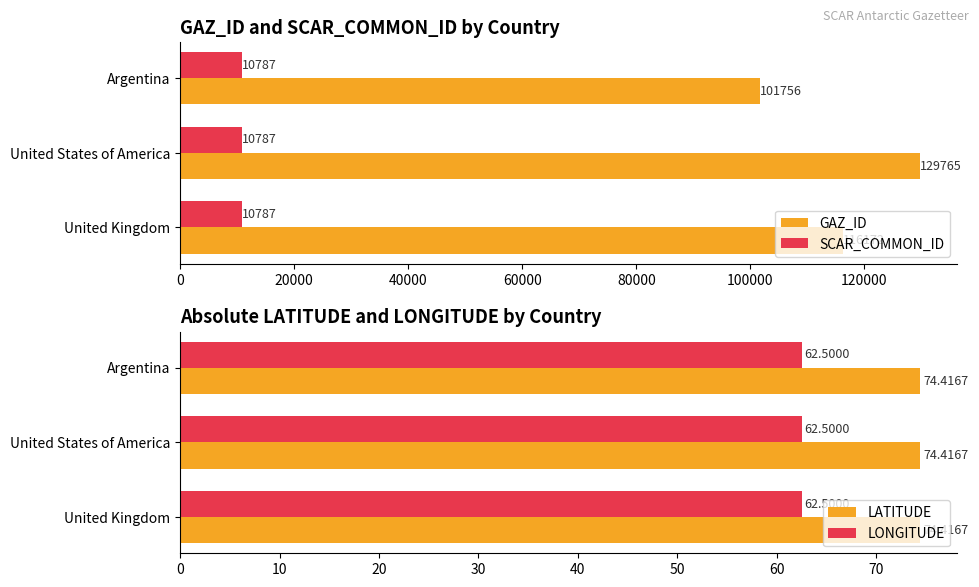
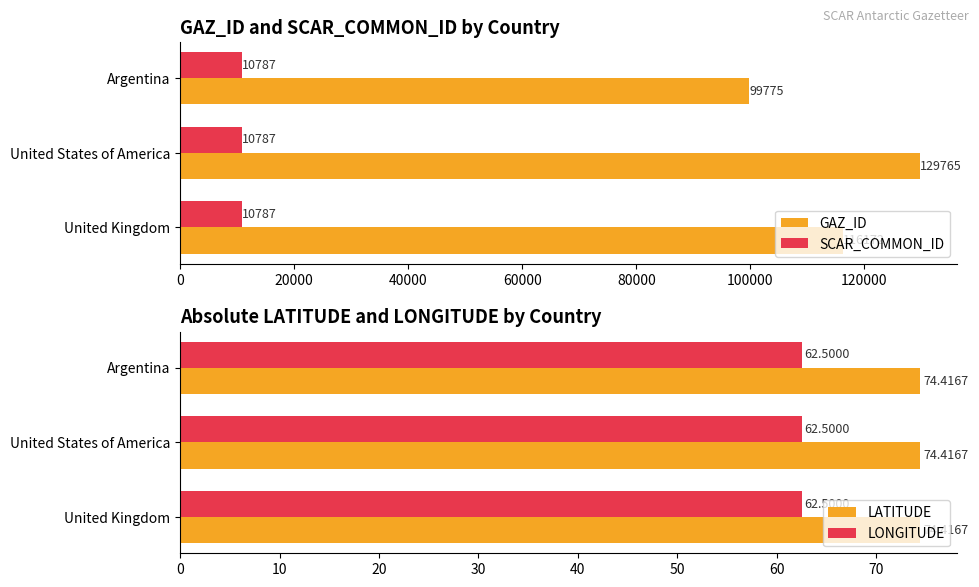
  {
    "GAZ_ID and SCAR_COMMON_ID by Country": {
      "GAZ_ID": {
-       "Argentina": 101756,
+       "Argentina": 99775,
        "United States of America": 129765
      },
      "SCAR_COMMON_ID": {
        "Argentina": 10787,
        "United States of America": 10787,
        "United Kingdom": 10787
      }
    },
    "Absolute LATITUDE and LONGITUDE by Country": {
      "LATITUDE": {
        "Argentina": 74.4167,
        "United States of America": 74.4167
      },
      "LONGITUDE": {
        "Argentina": 62.5000,
        "United States of America": 62.5000
      }
    }
  }
